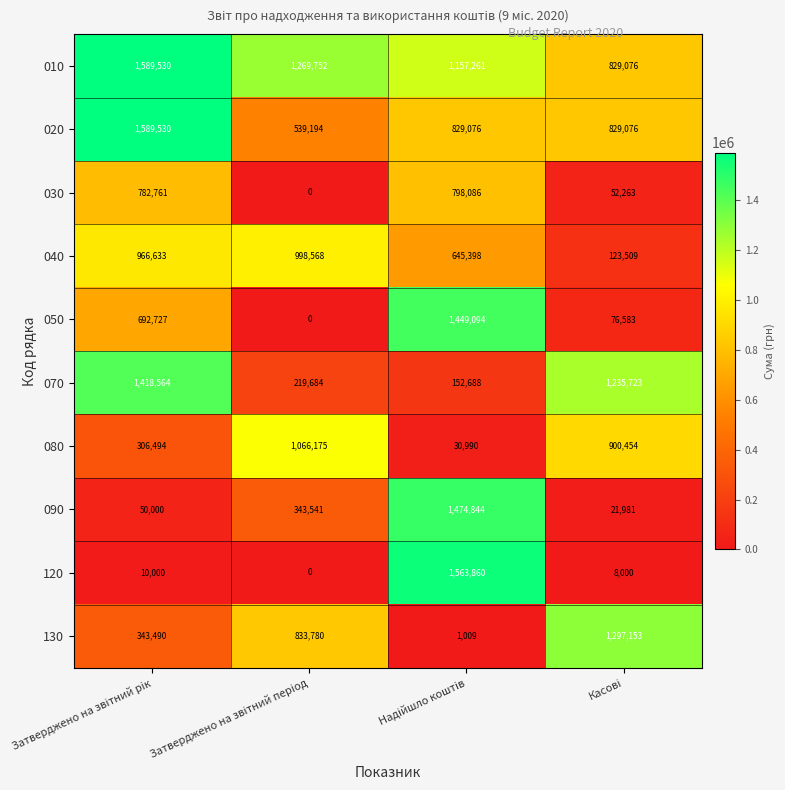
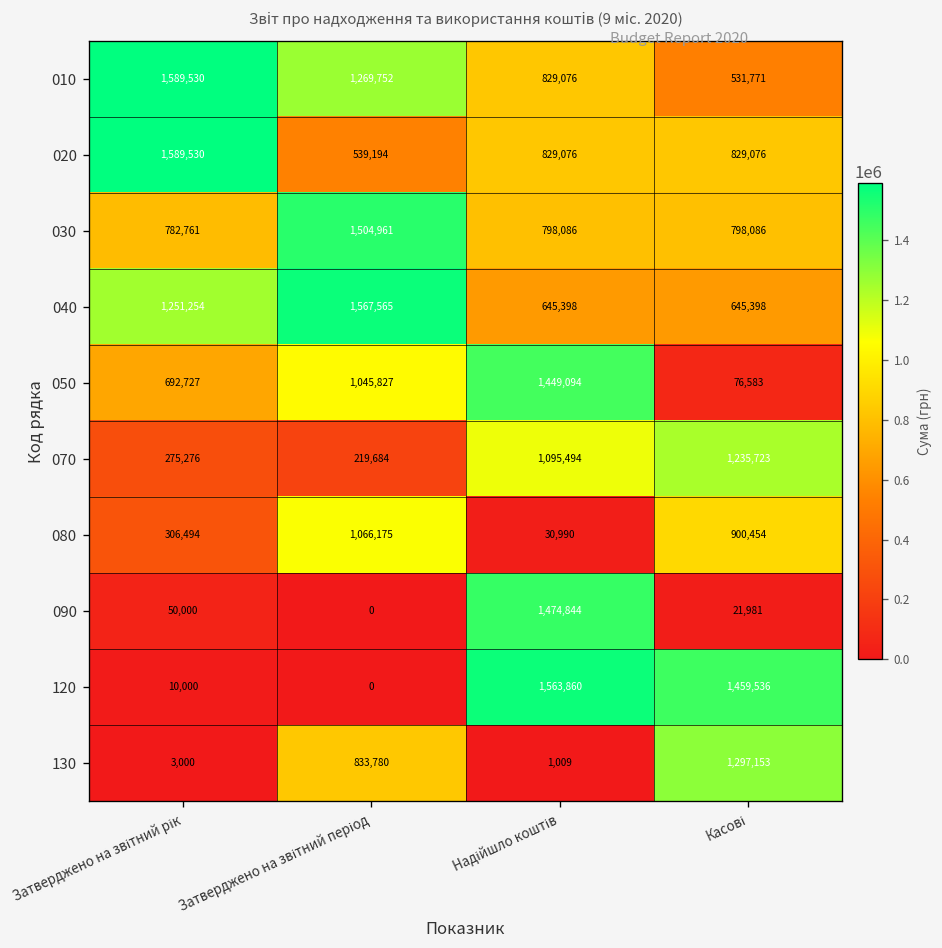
  {
    "010": {
      "Затверджено на звітний рік": "1,589,530",
      "Затверджено на звітний період": "1,269,752",
-     "Надійшло коштів": "1,157,261",
-     "Касові": "829,076"
+     "Надійшло коштів": "829,076",
+     "Касові": "531,771"
    },
    "020": {
      "Затверджено на звітний рік": "1,589,530",
      "Затверджено на звітний період": "539,194",
      "Надійшло коштів": "829,076",
      "Касові": "829,076"
    },
    "030": {
      "Затверджено на звітний рік": "782,761",
-     "Затверджено на звітний період": "0",
+     "Затверджено на звітний період": "1,504,961",
      "Надійшло коштів": "798,086",
-     "Касові": "52,263"
+     "Касові": "798,086"
    },
    "040": {
-     "Затверджено на звітний рік": "966,633",
-     "Затверджено на звітний період": "998,568",
+     "Затверджено на звітний рік": "1,251,254",
+     "Затверджено на звітний період": "1,567,565",
      "Надійшло коштів": "645,398",
-     "Касові": "123,509"
+     "Касові": "645,398"
    },
    "050": {
      "Затверджено на звітний рік": "692,727",
-     "Затверджено на звітний період": "0",
+     "Затверджено на звітний період": "1,045,827",
      "Надійшло коштів": "1,449,094",
      "Касові": "76,583"
    },
    "070": {
-     "Затверджено на звітний рік": "1,418,564",
+     "Затверджено на звітний рік": "275,276",
      "Затверджено на звітний період": "219,684",
-     "Надійшло коштів": "152,688",
+     "Надійшло коштів": "1,095,494",
      "Касові": "1,235,723"
    },
    "080": {
      "Затверджено на звітний рік": "306,494",
      "Затверджено на звітний період": "1,066,175",
      "Надійшло коштів": "30,990",
      "Касові": "900,454"
    },
    "090": {
      "Затверджено на звітний рік": "50,000",
-     "Затверджено на звітний період": "343,541",
+     "Затверджено на звітний період": "0",
      "Надійшло коштів": "1,474,844",
      "Касові": "21,981"
    },
    "120": {
      "Затверджено на звітний рік": "10,000",
      "Затверджено на звітний період": "0",
      "Надійшло коштів": "1,563,860",
-     "Касові": "8,000"
+     "Касові": "1,459,536"
    },
    "130": {
-     "Затверджено на звітний рік": "343,490",
+     "Затверджено на звітний рік": "3,000",
      "Затверджено на звітний період": "833,780",
      "Надійшло коштів": "1,009",
      "Касові": "1,297,153"
    }
  }
